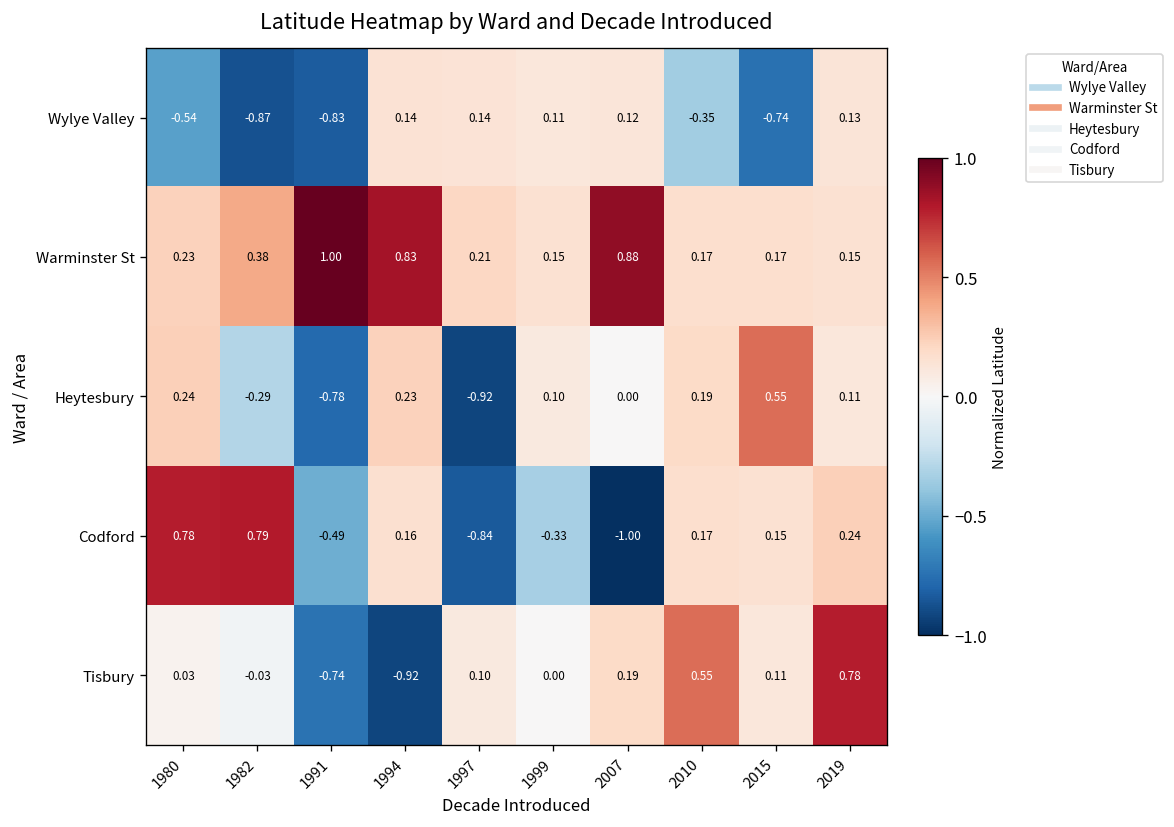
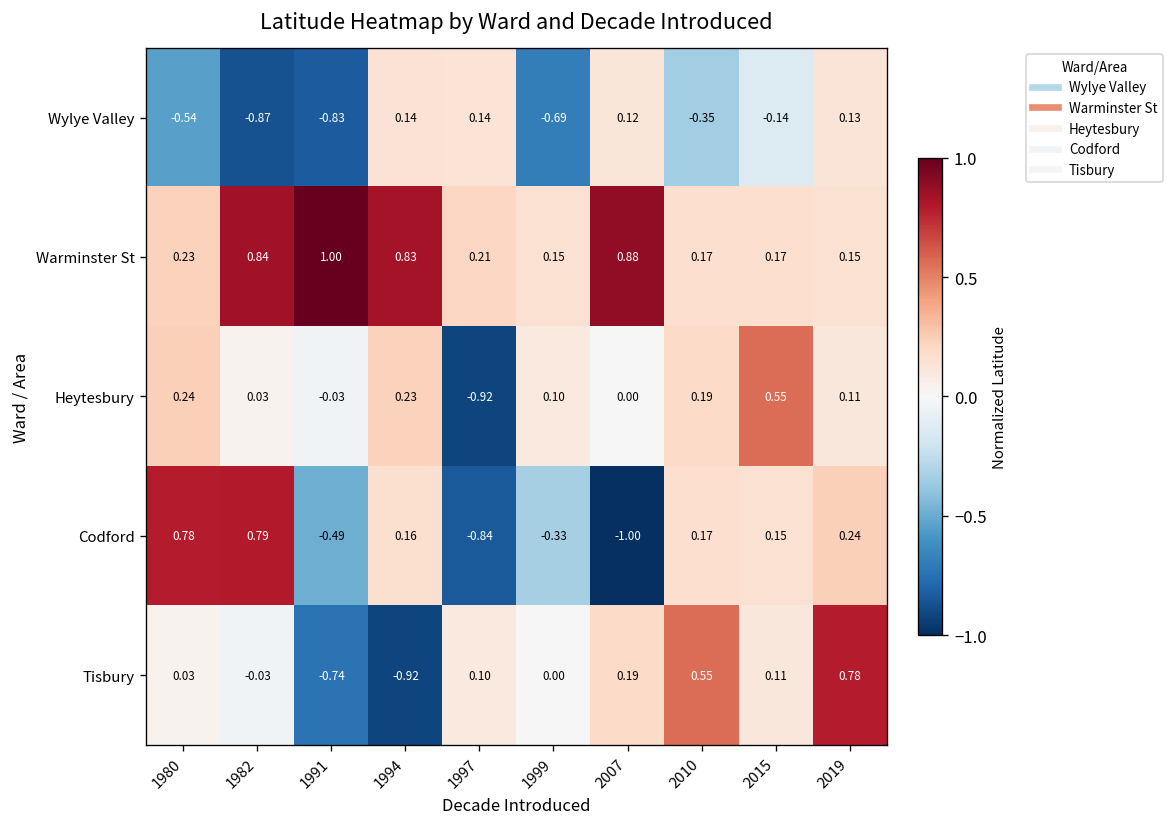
  {
    "Wylye Valley": {
      "1980": -0.54,
      "1982": -0.87,
      "1991": -0.83,
      "1994": 0.14,
      "1997": 0.14,
-     "1999": 0.11,
+     "1999": -0.69,
      "2007": 0.12,
      "2010": -0.35,
-     "2015": -0.74,
+     "2015": -0.14,
      "2019": 0.13
    },
    "Warminster St": {
      "1980": 0.23,
-     "1982": 0.38,
+     "1982": 0.84,
      "1991": 1.00,
      "1994": 0.83,
      "1997": 0.21,
      "1999": 0.15,
      "2007": 0.88,
      "2010": 0.17,
      "2015": 0.17,
      "2019": 0.15
    },
    "Heytesbury": {
      "1980": 0.24,
-     "1982": -0.29,
-     "1991": -0.78,
+     "1982": 0.03,
+     "1991": -0.03,
      "1994": 0.23,
      "1997": -0.92,
      "1999": 0.10,
      "2007": 0.00,
      "2010": 0.19,
      "2015": 0.55,
      "2019": 0.11
    },
    "Codford": {
      "1980": 0.78,
      "1982": 0.79,
      "1991": -0.49,
      "1994": 0.16,
      "1997": -0.84,
      "1999": -0.33,
      "2007": -1.00,
      "2010": 0.17,
      "2015": 0.15,
      "2019": 0.24
    },
    "Tisbury": {
      "1980": 0.03,
      "1982": -0.03,
      "1991": -0.74,
      "1994": -0.92,
      "1997": 0.10,
      "1999": 0.00,
      "2007": 0.19,
      "2010": 0.55,
      "2015": 0.11,
      "2019": 0.78
    }
  }
